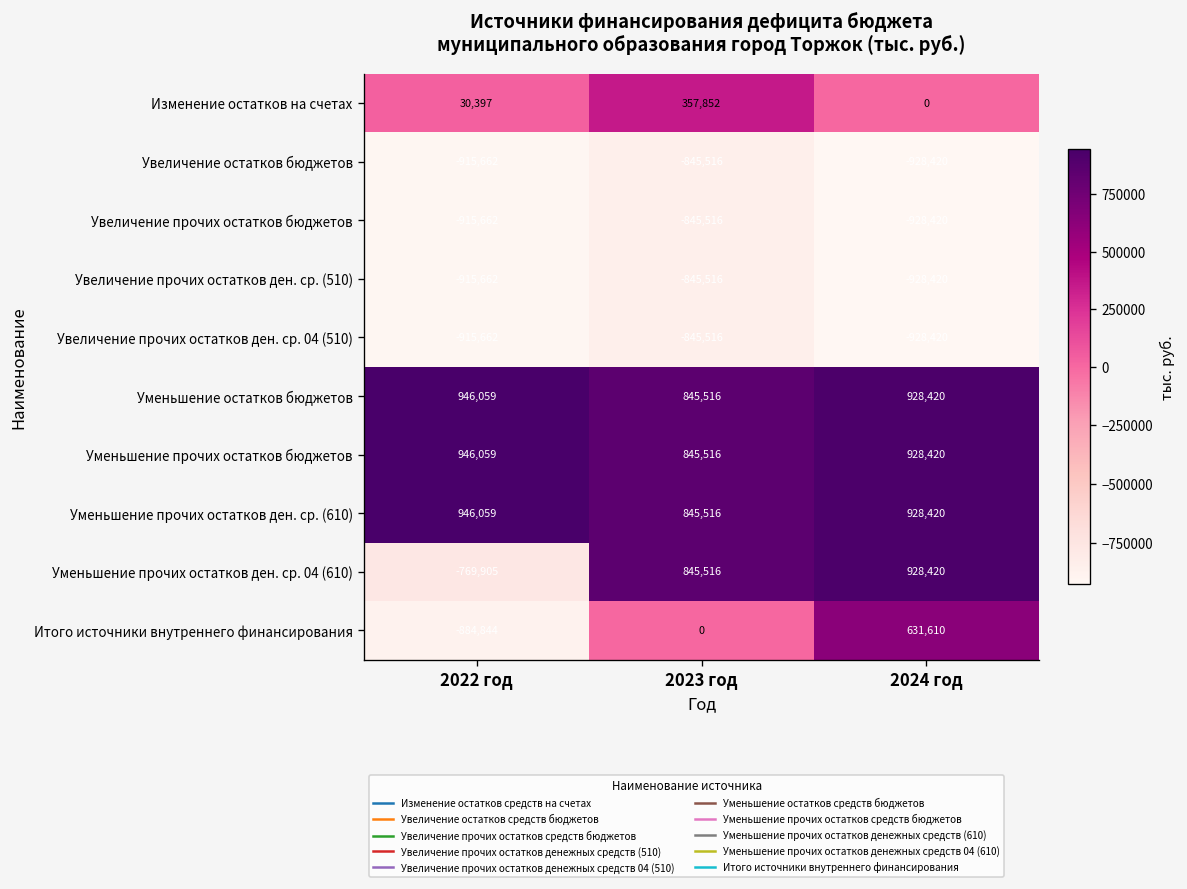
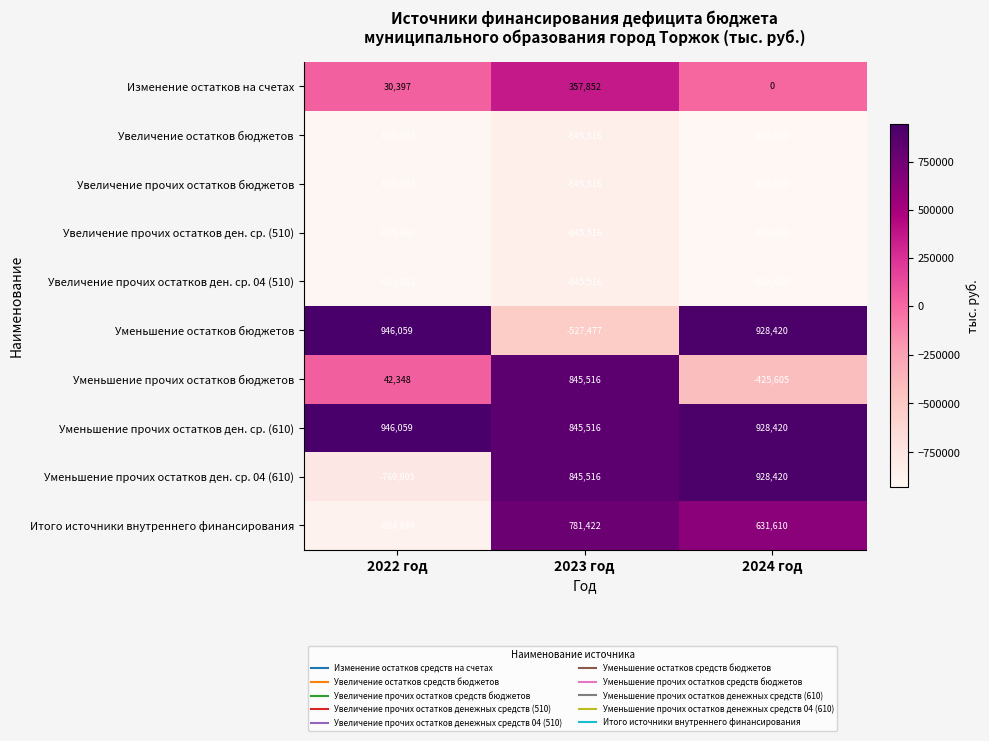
  {
    "Изменение остатков на счетах": {
      "2022 год": "30,397",
      "2023 год": "357,852",
      "2024 год": "0"
    },
    "Уменьшение остатков бюджетов": {
      "2022 год": "946,059",
-     "2023 год": "845,516",
+     "2023 год": "-527,477",
      "2024 год": "928,420"
    },
    "Уменьшение прочих остатков бюджетов": {
-     "2022 год": "946,059",
+     "2022 год": "42,348",
      "2023 год": "845,516",
-     "2024 год": "928,420"
+     "2024 год": "-425,605"
    },
    "Уменьшение прочих остатков ден. ср. (610)": {
      "2022 год": "946,059",
      "2023 год": "845,516",
      "2024 год": "928,420"
    },
    "Уменьшение прочих остатков ден. ср. 04 (610)": {
      "2023 год": "845,516",
      "2024 год": "928,420"
    },
    "Итого источники внутреннего финансирования": {
-     "2023 год": "0",
+     "2023 год": "781,422",
      "2024 год": "631,610"
    }
  }
